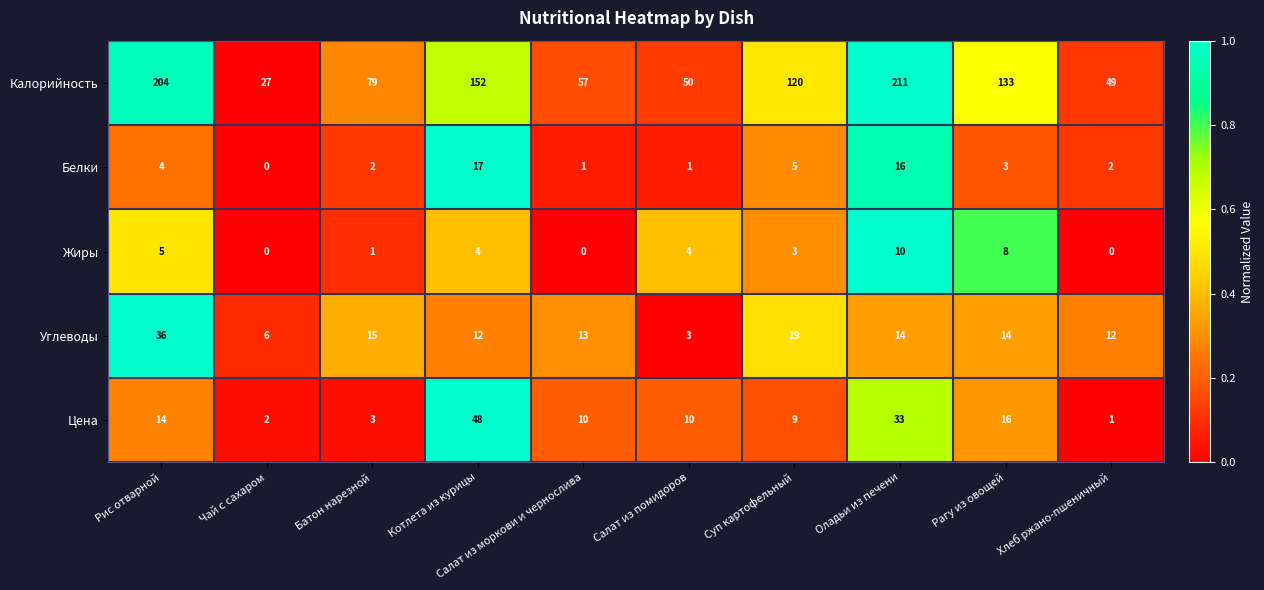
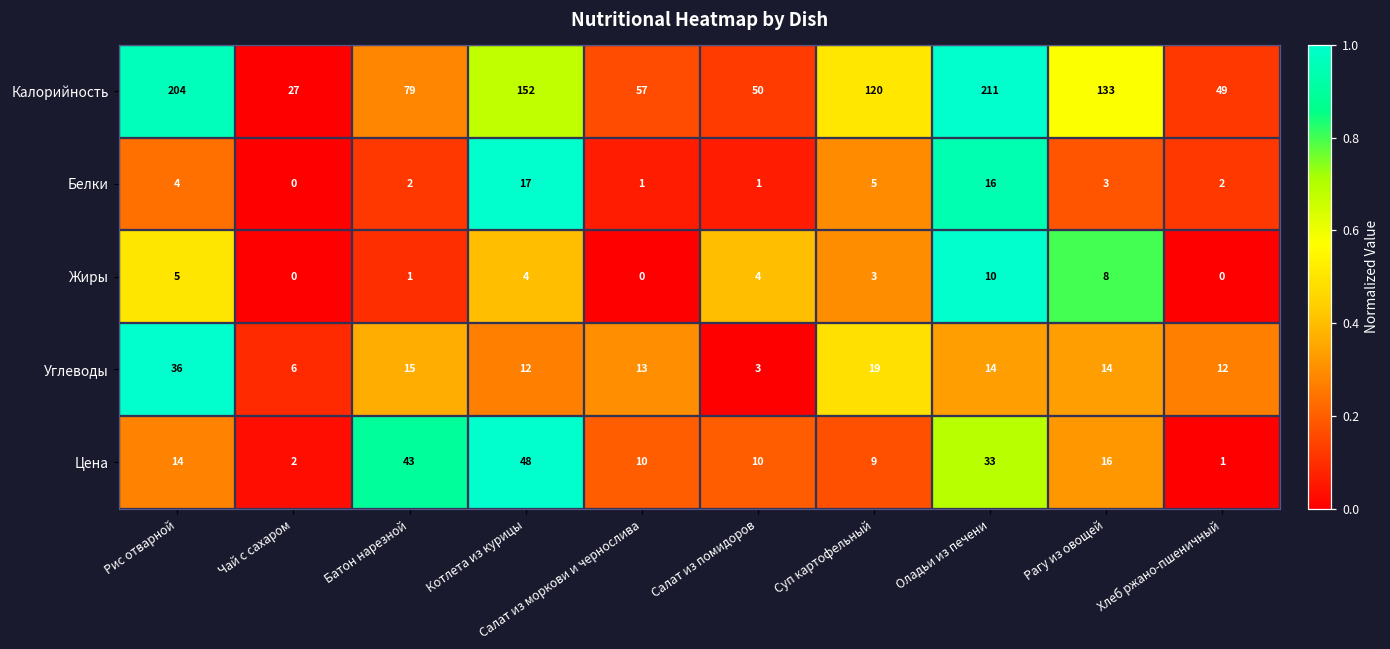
  {
    "Калорийность": {
      "Рис отварной": 204,
      "Чай с сахаром": 27,
      "Батон нарезной": 79,
      "Котлета из курицы": 152,
      "Салат из моркови и чернослива": 57,
      "Салат из помидоров": 50,
      "Суп картофельный": 120,
      "Оладьи из печени": 211,
      "Рагу из овощей": 133,
      "Хлеб ржано-пшеничный": 49
    },
    "Белки": {
      "Рис отварной": 4,
      "Чай с сахаром": 0,
      "Батон нарезной": 2,
      "Котлета из курицы": 17,
      "Салат из моркови и чернослива": 1,
      "Салат из помидоров": 1,
      "Суп картофельный": 5,
      "Оладьи из печени": 16,
      "Рагу из овощей": 3,
      "Хлеб ржано-пшеничный": 2
    },
    "Жиры": {
      "Рис отварной": 5,
      "Чай с сахаром": 0,
      "Батон нарезной": 1,
      "Котлета из курицы": 4,
      "Салат из моркови и чернослива": 0,
      "Салат из помидоров": 4,
      "Суп картофельный": 3,
      "Оладьи из печени": 10,
      "Рагу из овощей": 8,
      "Хлеб ржано-пшеничный": 0
    },
    "Углеводы": {
      "Рис отварной": 36,
      "Чай с сахаром": 6,
      "Батон нарезной": 15,
      "Котлета из курицы": 12,
      "Салат из моркови и чернослива": 13,
      "Салат из помидоров": 3,
      "Суп картофельный": 19,
      "Оладьи из печени": 14,
      "Рагу из овощей": 14,
      "Хлеб ржано-пшеничный": 12
    },
    "Цена": {
      "Рис отварной": 14,
      "Чай с сахаром": 2,
-     "Батон нарезной": 3,
+     "Батон нарезной": 43,
      "Котлета из курицы": 48,
      "Салат из моркови и чернослива": 10,
      "Салат из помидоров": 10,
      "Суп картофельный": 9,
      "Оладьи из печени": 33,
      "Рагу из овощей": 16,
      "Хлеб ржано-пшеничный": 1
    }
  }
